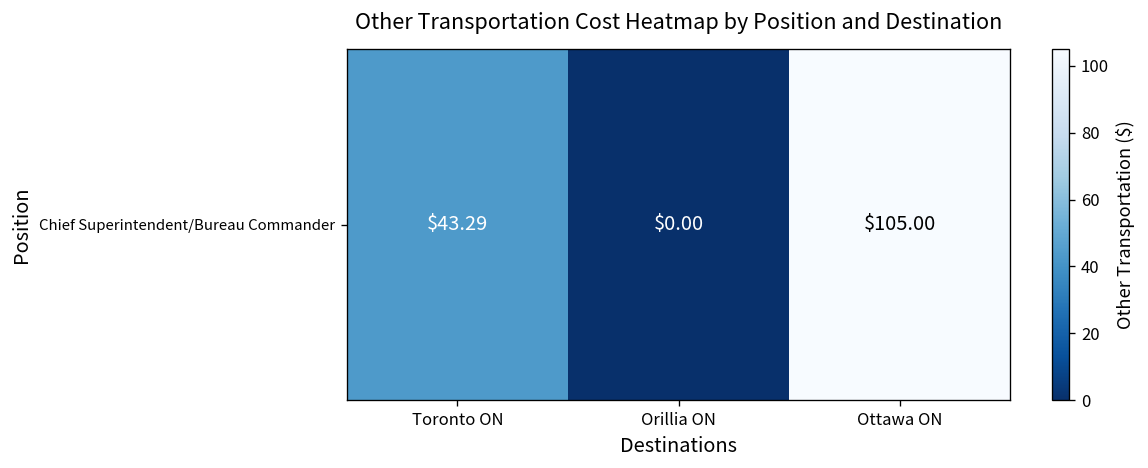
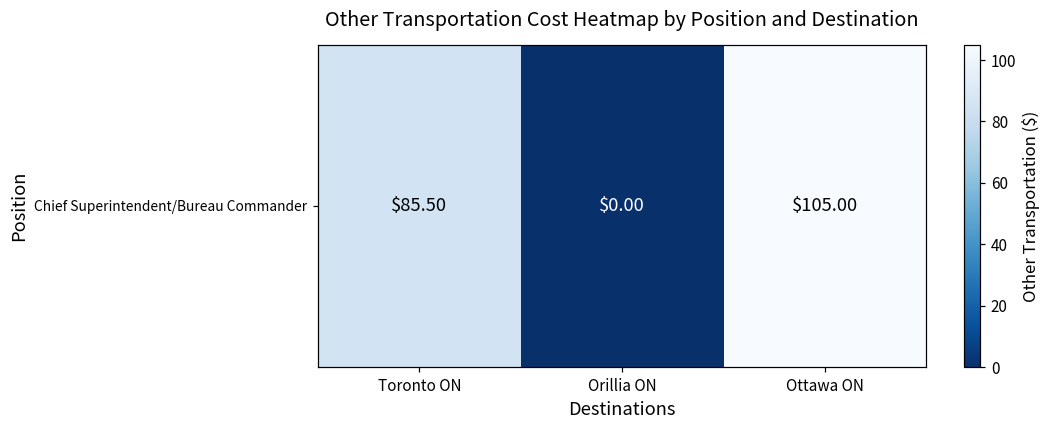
  {
    "Chief Superintendent/Bureau Commander": {
-     "Toronto ON": "$43.29",
+     "Toronto ON": "$85.50",
      "Orillia ON": "$0.00",
      "Ottawa ON": "$105.00"
    }
  }
